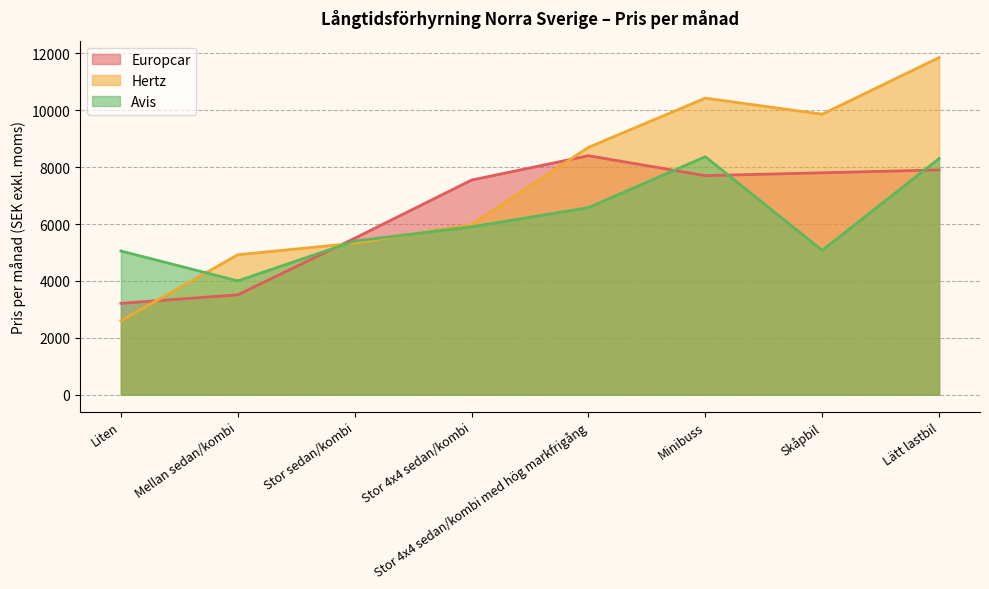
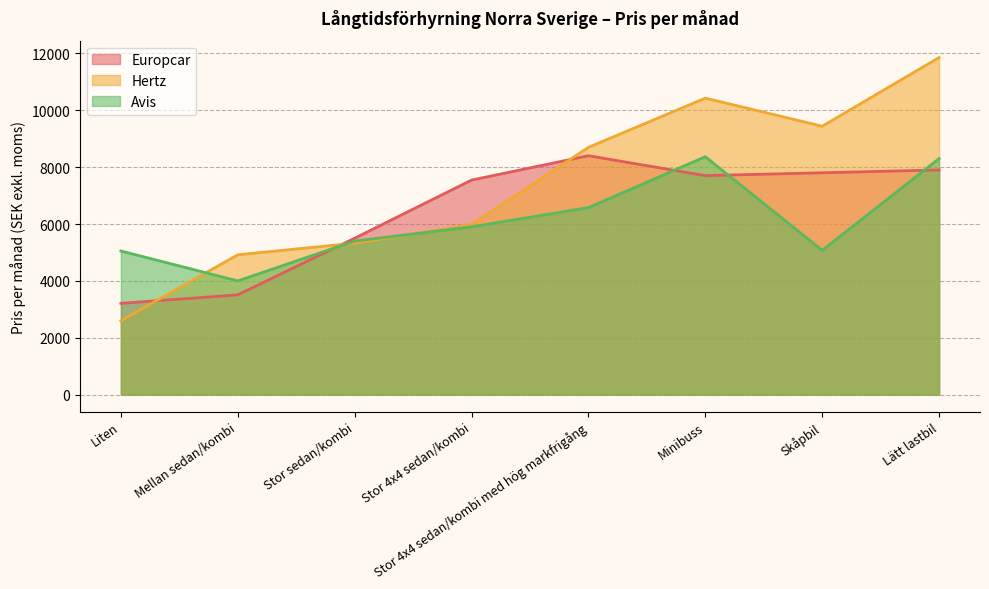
  {
    "Europcar": {
      "Liten": 3200,
      "Mellan sedan/kombi": 3500,
      "Stor sedan/kombi": 5500,
      "Stor 4x4 sedan/kombi": 7500,
      "Stor 4x4 sedan/kombi med hög markfrigång": 8400,
      "Minibuss": 7700,
      "Skåpbil": 7800,
      "Lätt lastbil": 7900
    },
    "Hertz": {
      "Liten": 2600,
      "Mellan sedan/kombi": 4900,
      "Stor 4x4 sedan/kombi med hög markfrigång": 8700,
      "Minibuss": 10400,
-     "Skåpbil": 9900,
+     "Skåpbil": 9400,
      "Lätt lastbil": 11900
    },
    "Avis": {
      "Liten": 5100,
      "Mellan sedan/kombi": 4000,
      "Stor 4x4 sedan/kombi med hög markfrigång": 6600,
      "Minibuss": 8400,
      "Skåpbil": 5100,
      "Lätt lastbil": 8300
    }
  }
